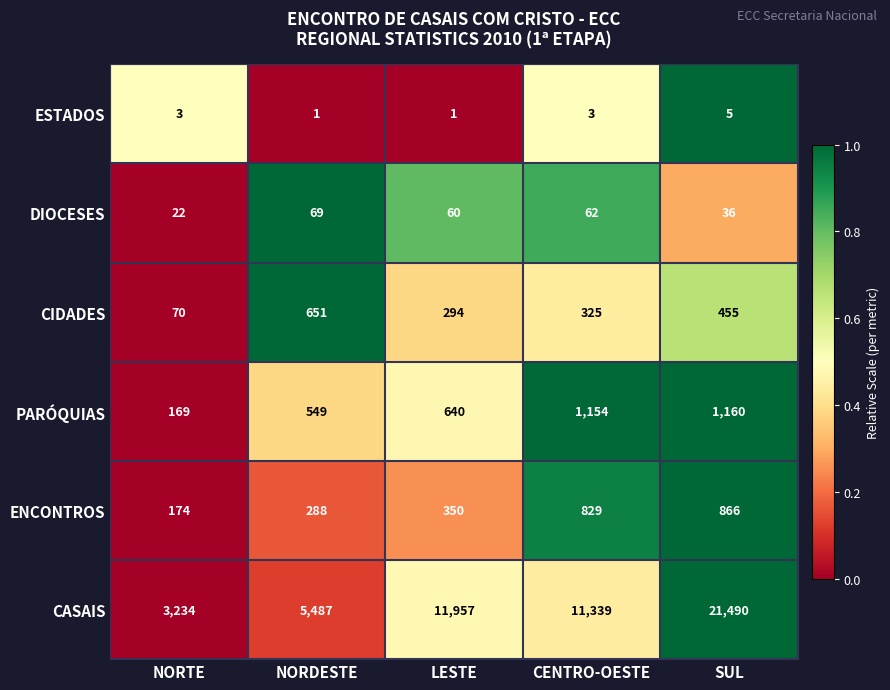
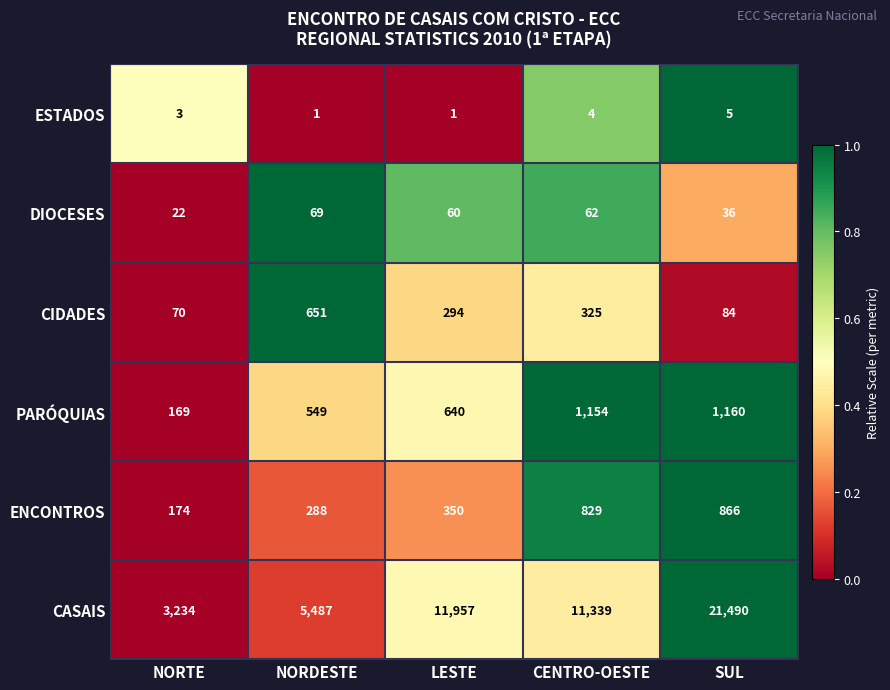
  {
    "ESTADOS": {
      "NORTE": "3",
      "NORDESTE": "1",
      "LESTE": "1",
-     "CENTRO-OESTE": "3",
+     "CENTRO-OESTE": "4",
      "SUL": "5"
    },
    "DIOCESES": {
      "NORTE": "22",
      "NORDESTE": "69",
      "LESTE": "60",
      "CENTRO-OESTE": "62",
      "SUL": "36"
    },
    "CIDADES": {
      "NORTE": "70",
      "NORDESTE": "651",
      "LESTE": "294",
      "CENTRO-OESTE": "325",
-     "SUL": "455"
+     "SUL": "84"
    },
    "PARÓQUIAS": {
      "NORTE": "169",
      "NORDESTE": "549",
      "LESTE": "640",
      "CENTRO-OESTE": "1,154",
      "SUL": "1,160"
    },
    "ENCONTROS": {
      "NORTE": "174",
      "NORDESTE": "288",
      "LESTE": "350",
      "CENTRO-OESTE": "829",
      "SUL": "866"
    },
    "CASAIS": {
      "NORTE": "3,234",
      "NORDESTE": "5,487",
      "LESTE": "11,957",
      "CENTRO-OESTE": "11,339",
      "SUL": "21,490"
    }
  }
